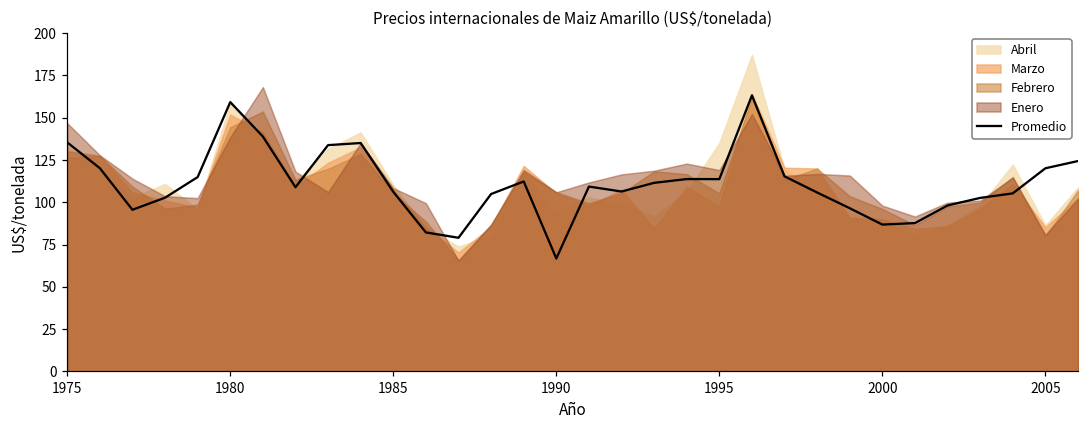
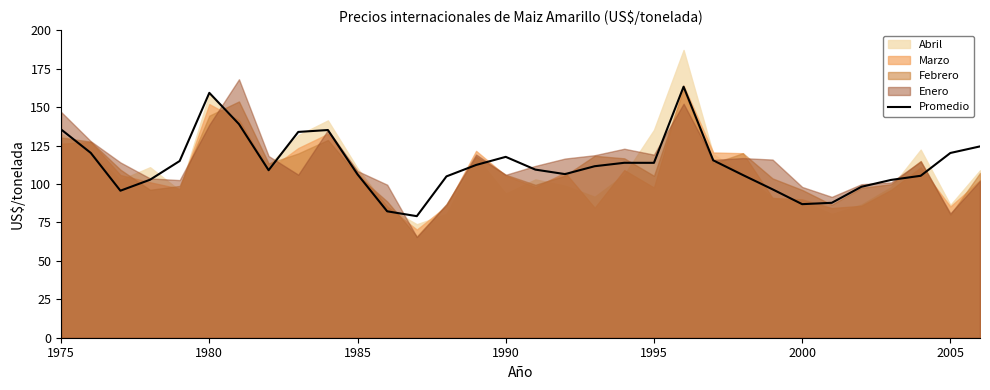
  {
    "Promedio": {
      "1975": 135,
-     "1990": 67,
+     "1990": 118,
      "1995": 114,
      "2000": 87,
      "2005": 120
    },
    "Abril": {
      "1975": 133,
      "1985": 110,
      "1990": 94,
      "1995": 135
    }
  }
